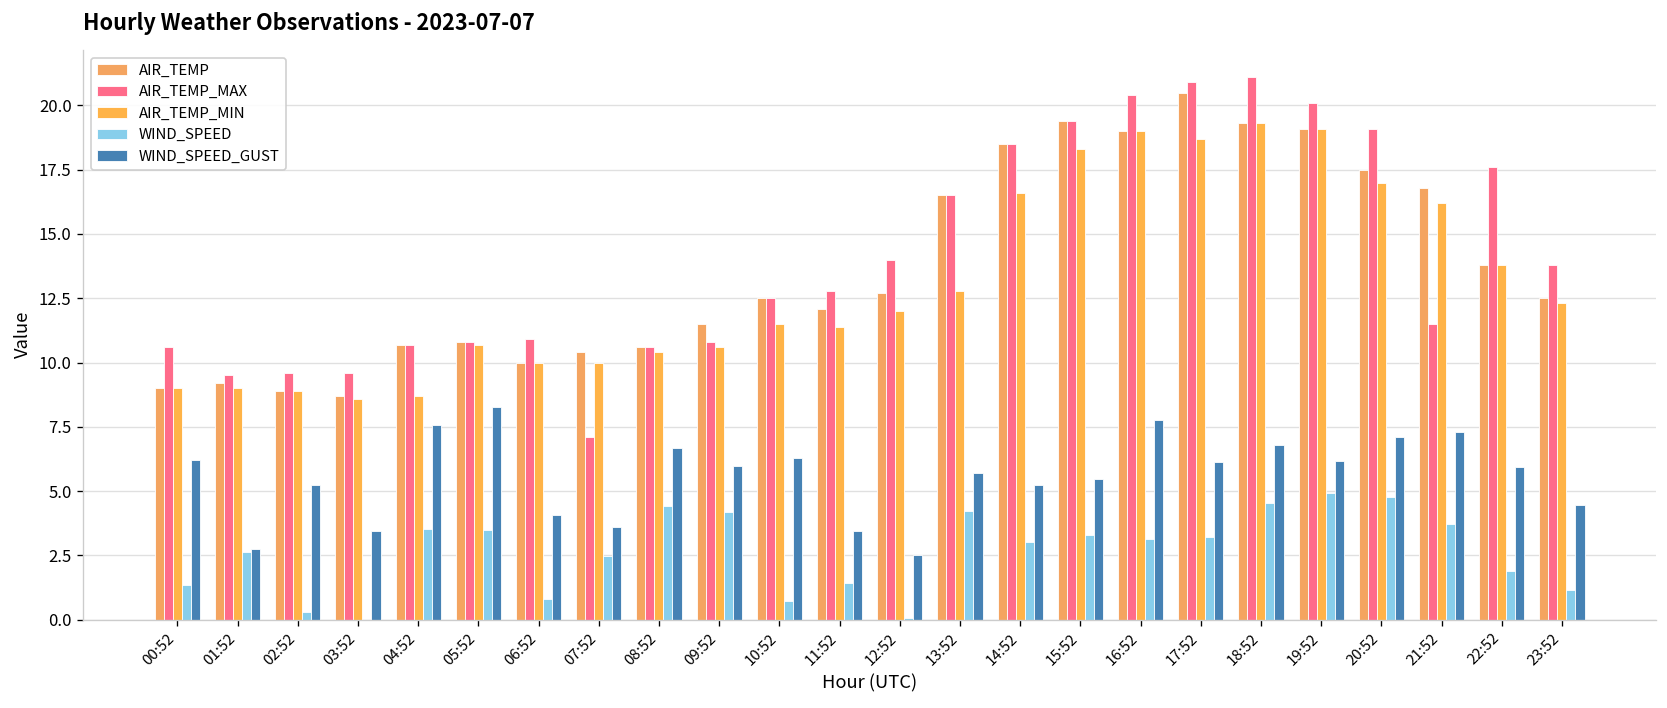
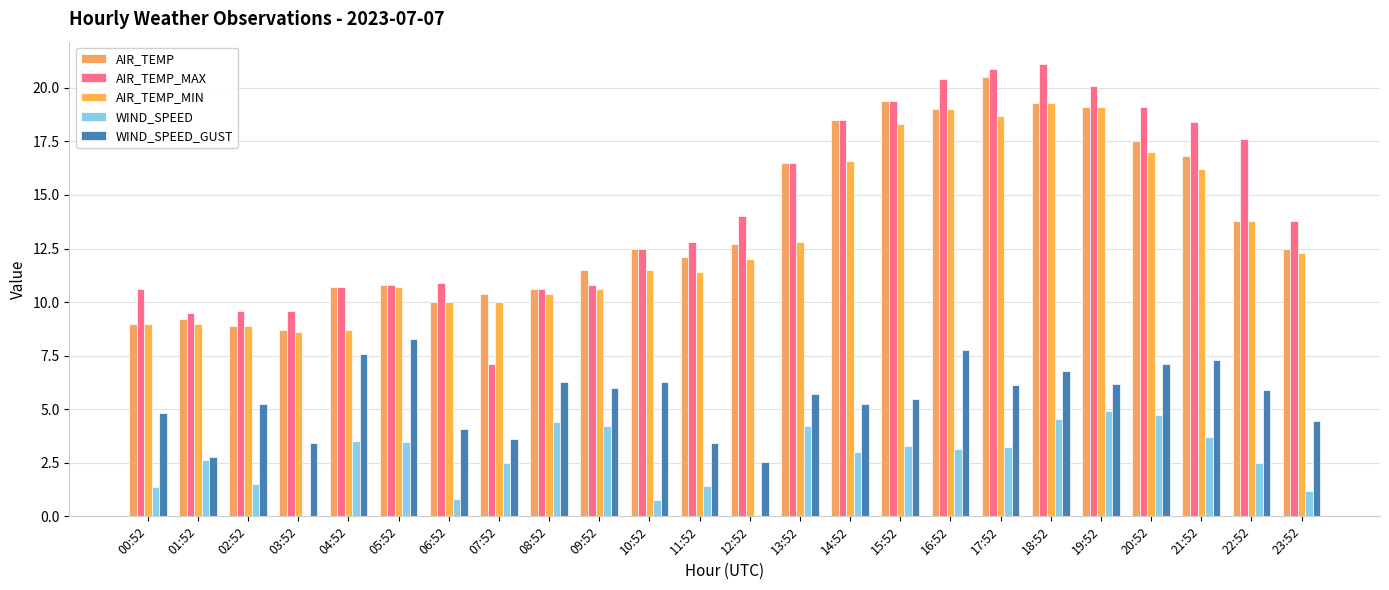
  {
    "AIR_TEMP_MAX": {
      "00:52": 10.6,
      "01:52": 9.5,
      "02:52": 9.6,
      "03:52": 9.6,
      "04:52": 10.7,
      "05:52": 10.8,
      "06:52": 10.9,
      "07:52": 7.1,
      "08:52": 10.6,
      "09:52": 10.8,
      "10:52": 12.5,
      "11:52": 12.8,
      "12:52": 14.0,
      "13:52": 16.5,
      "14:52": 18.5,
      "15:52": 19.4,
      "16:52": 20.4,
      "17:52": 20.9,
      "18:52": 21.1,
      "19:52": 20.1,
      "20:52": 19.1,
-     "21:52": 11.5,
+     "21:52": 18.4,
      "22:52": 17.6,
      "23:52": 13.8
    },
    "WIND_SPEED": {
      "00:52": 1.4,
      "01:52": 2.6,
-     "02:52": 0.3,
+     "02:52": 1.5,
      "03:52": 0.0,
      "04:52": 3.5,
      "05:52": 3.5,
      "06:52": 0.8,
      "07:52": 2.5,
      "08:52": 4.4,
      "09:52": 4.2,
      "10:52": 0.7,
      "11:52": 1.4,
      "13:52": 4.2,
      "14:52": 3.0,
      "15:52": 3.3,
      "16:52": 3.1,
      "17:52": 3.2,
      "18:52": 4.5,
      "19:52": 4.9,
      "20:52": 4.8,
      "21:52": 3.7,
-     "22:52": 1.9,
+     "22:52": 2.5,
      "23:52": 1.2
    },
    "WIND_SPEED_GUST": {
-     "00:52": 6.2,
+     "00:52": 4.8,
      "01:52": 2.8,
      "02:52": 5.2,
      "03:52": 3.4,
      "04:52": 7.6,
      "05:52": 8.3,
      "06:52": 4.1,
      "07:52": 3.6,
-     "08:52": 6.7,
+     "08:52": 6.3,
      "09:52": 6.0,
      "10:52": 6.3,
      "11:52": 3.4,
      "12:52": 2.5,
      "13:52": 5.7,
      "14:52": 5.2,
      "15:52": 5.5,
      "16:52": 7.8,
      "17:52": 6.1,
      "18:52": 6.8,
      "19:52": 6.2,
      "20:52": 7.1,
      "21:52": 7.3,
      "22:52": 5.9,
      "23:52": 4.4
    }
  }
